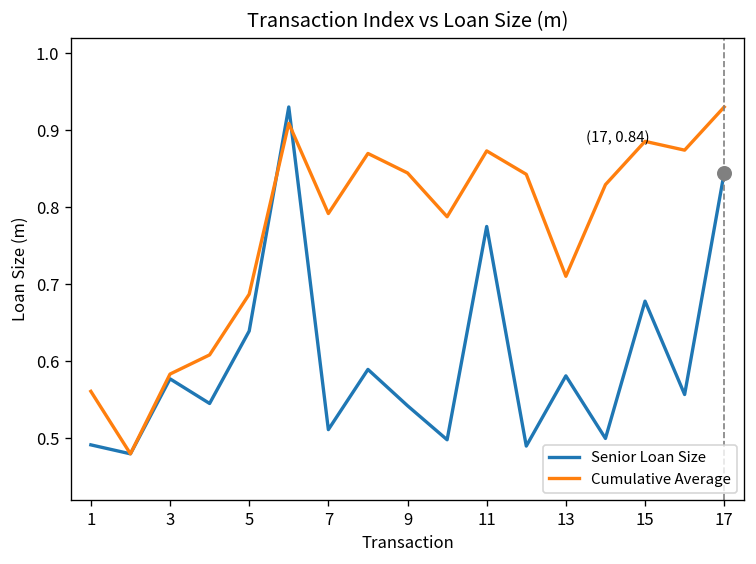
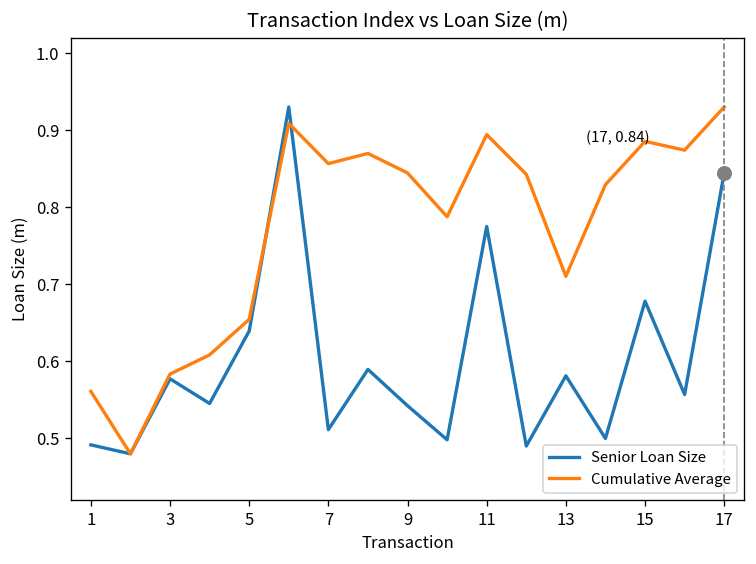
  {
    "Senior Loan Size": {
      "1": 0.49,
      "3": 0.58,
      "5": 0.64,
      "7": 0.51,
      "9": 0.54,
      "11": 0.77,
      "13": 0.58,
      "15": 0.68
    },
    "Cumulative Average": {
      "1": 0.56,
      "3": 0.58,
-     "5": 0.69,
-     "7": 0.79,
+     "5": 0.65,
+     "7": 0.86,
      "9": 0.84,
-     "11": 0.87,
+     "11": 0.89,
      "13": 0.71,
      "17": 0.93
    }
  }
